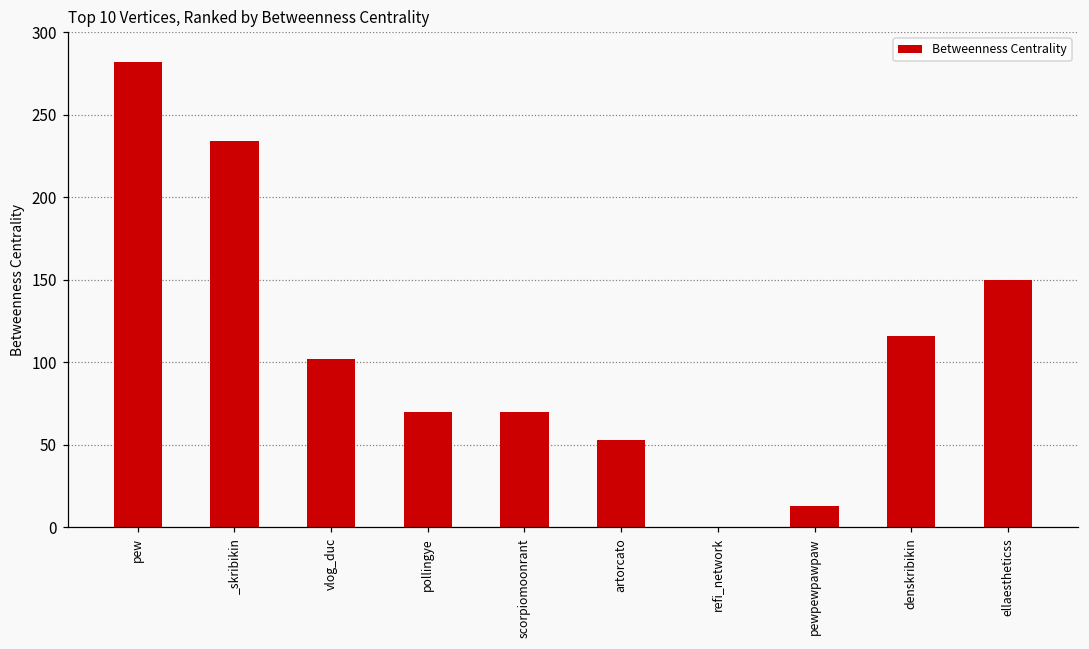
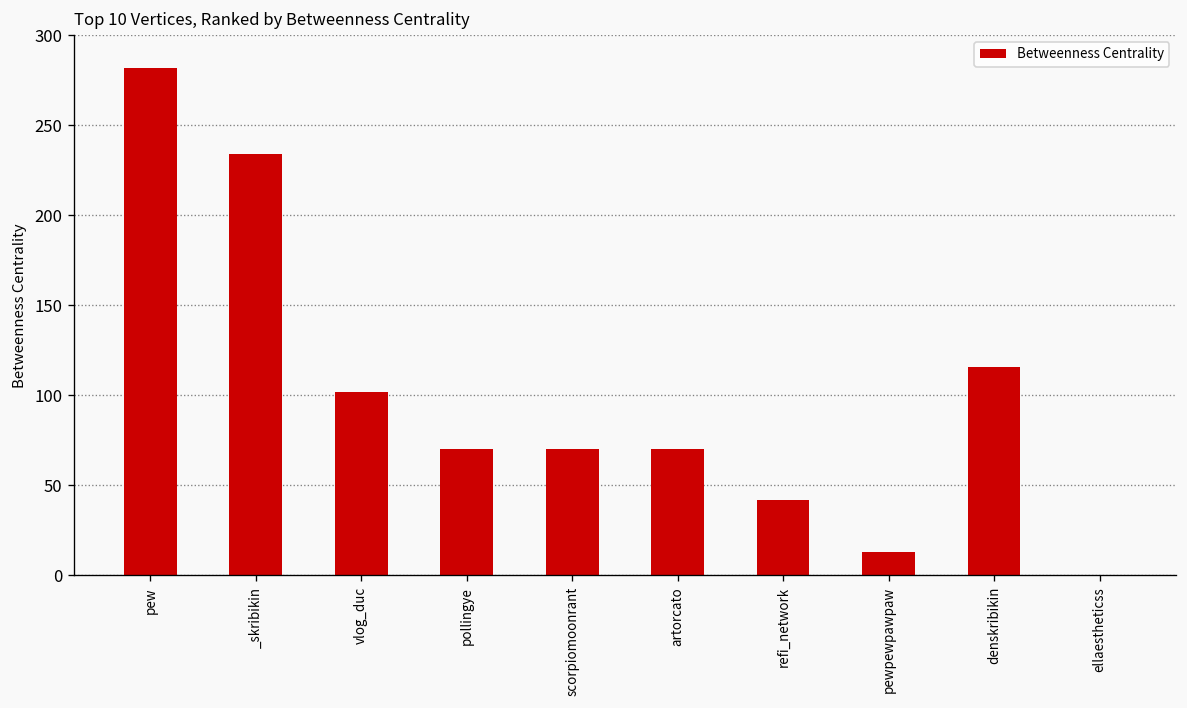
  {
    "pew": 282,
    "_skribikin": 234,
    "vlog_duc": 102,
    "pollingye": 70,
    "scorpiomoonrant": 70,
-   "artorcato": 53,
-   "refi_network": 0,
+   "artorcato": 70,
+   "refi_network": 42,
    "pewpewpawpaw": 13,
    "denskribikin": 116,
-   "ellaestheticss": 150
+   "ellaestheticss": 0
  }
